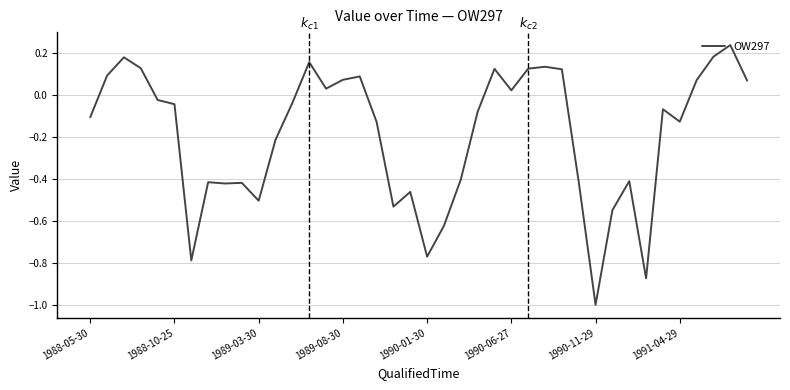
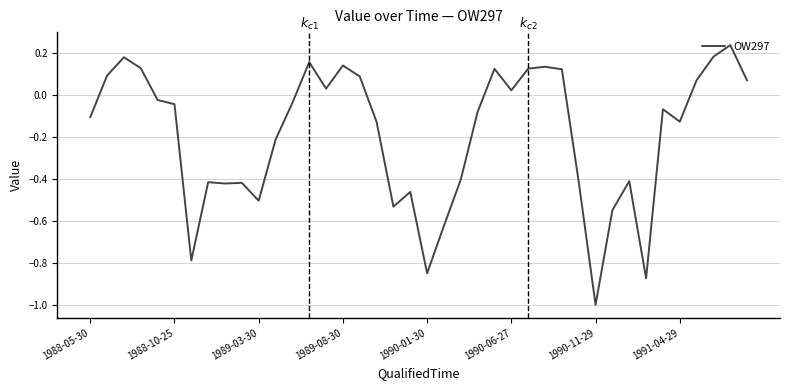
  {
    "1988-05-30": -0.11,
    "1988-10-25": -0.05,
    "1989-03-30": -0.50,
-   "1989-08-30": 0.07,
-   "1990-01-30": -0.77,
+   "1989-08-30": 0.14,
+   "1990-01-30": -0.85,
    "1990-06-27": 0.02,
    "1990-11-29": -1.00,
    "1991-04-29": -0.13
  }
